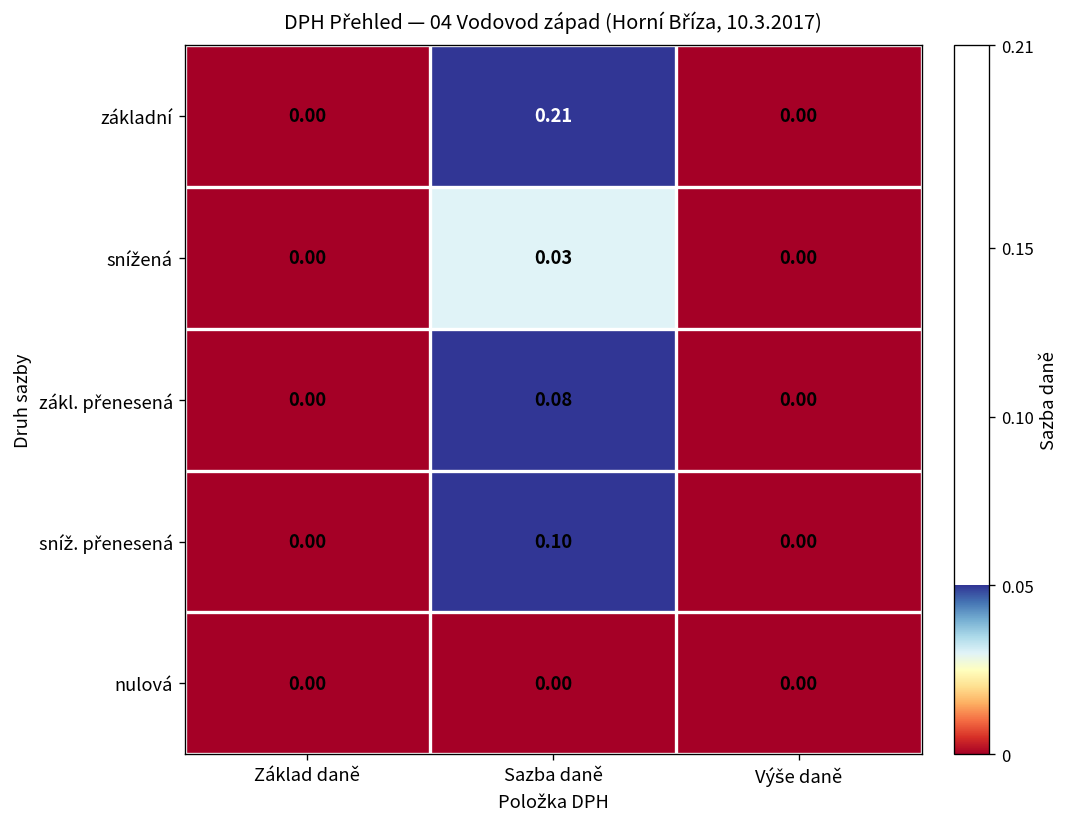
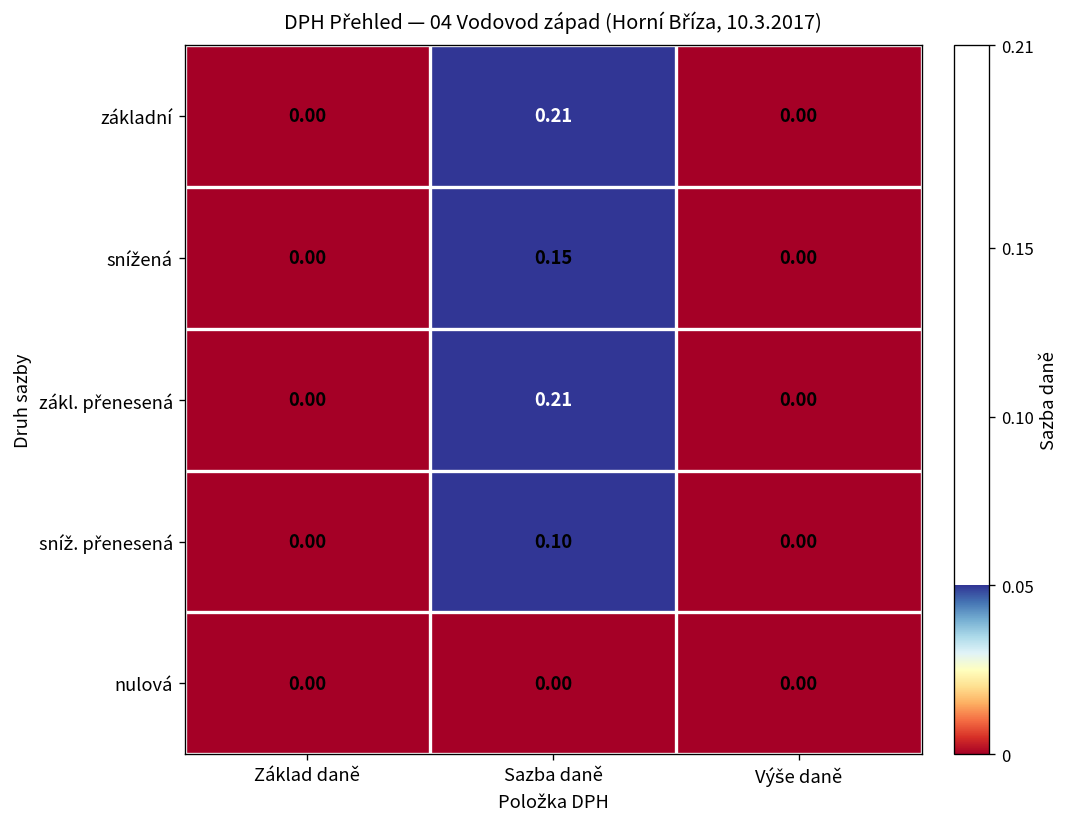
  {
    "základní": {
      "Základ daně": 0.00,
      "Sazba daně": 0.21,
      "Výše daně": 0.00
    },
    "snížená": {
      "Základ daně": 0.00,
-     "Sazba daně": 0.03,
+     "Sazba daně": 0.15,
      "Výše daně": 0.00
    },
    "zákl. přenesená": {
      "Základ daně": 0.00,
-     "Sazba daně": 0.08,
+     "Sazba daně": 0.21,
      "Výše daně": 0.00
    },
    "sníž. přenesená": {
      "Základ daně": 0.00,
      "Sazba daně": 0.10,
      "Výše daně": 0.00
    },
    "nulová": {
      "Základ daně": 0.00,
      "Sazba daně": 0.00,
      "Výše daně": 0.00
    }
  }
